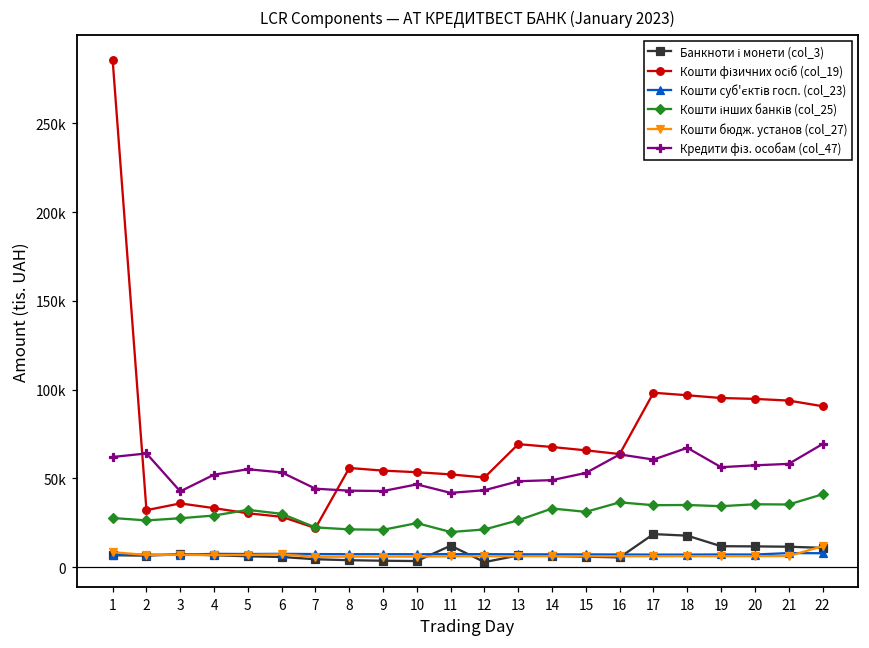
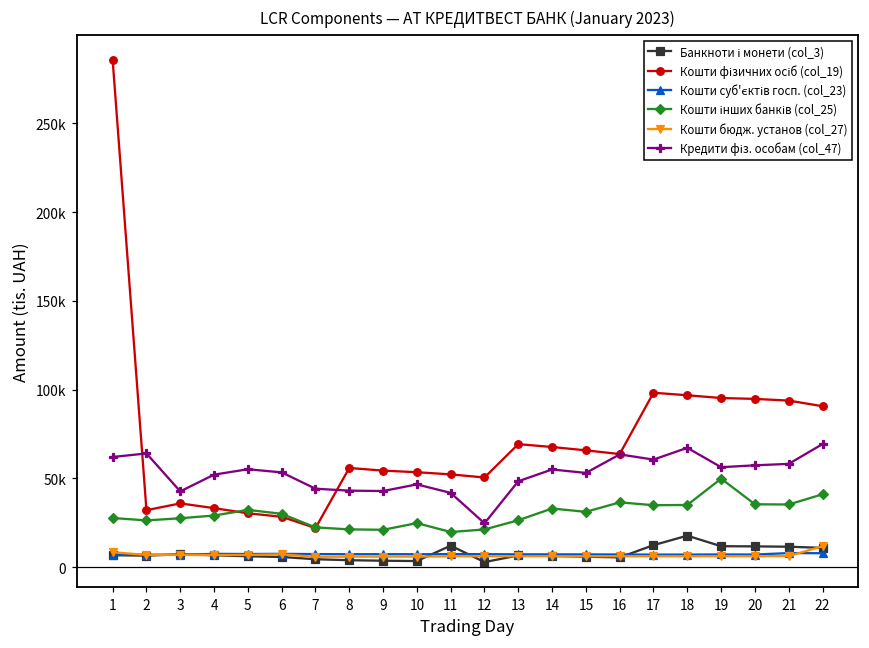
  {
    "Банкноти і монети (col_3)": {
      "8": 4000,
      "9": 4000,
      "10": 3000,
      "11": 12000,
      "12": 3000,
-     "17": 19000,
+     "17": 12000,
      "18": 18000,
      "19": 12000,
      "20": 12000,
      "21": 11000
    },
    "Кошти фізичних осіб (col_19)": {
      "1": 286000,
      "2": 32000,
      "3": 36000,
      "4": 33000,
      "5": 30000,
      "6": 28000,
      "8": 56000,
      "9": 54000,
      "10": 53000,
      "11": 52000,
      "12": 50000,
      "13": 69000,
      "14": 68000,
      "15": 66000,
      "17": 98000,
      "18": 97000,
      "19": 95000,
      "20": 95000,
      "21": 94000,
      "22": 91000
    },
    "Кошти суб'єктів госп. (col_23)": {
      "21": 8000,
      "22": 8000
    },
    "Кошти інших банків (col_25)": {
      "1": 28000,
      "2": 26000,
      "3": 27000,
      "4": 29000,
      "5": 32000,
      "6": 30000,
      "8": 21000,
      "9": 21000,
      "10": 25000,
      "11": 20000,
      "12": 21000,
      "13": 26000,
      "14": 33000,
      "15": 31000,
      "16": 36000,
      "17": 35000,
      "18": 35000,
-     "19": 34000,
+     "19": 50000,
      "20": 35000,
      "21": 35000,
      "22": 41000
    },
    "Кошти бюдж. установ (col_27)": {
      "21": 6000
    },
    "Кредити фіз. особам (col_47)": {
      "1": 62000,
      "2": 64000,
      "3": 43000,
      "4": 52000,
      "5": 55000,
      "6": 53000,
      "7": 44000,
      "8": 43000,
      "9": 43000,
      "10": 47000,
      "11": 42000,
-     "12": 43000,
+     "12": 25000,
      "13": 48000,
-     "14": 49000,
+     "14": 55000,
      "15": 53000,
      "17": 61000,
      "18": 67000,
      "19": 56000,
      "20": 57000,
      "21": 58000,
      "22": 69000
    }
  }
